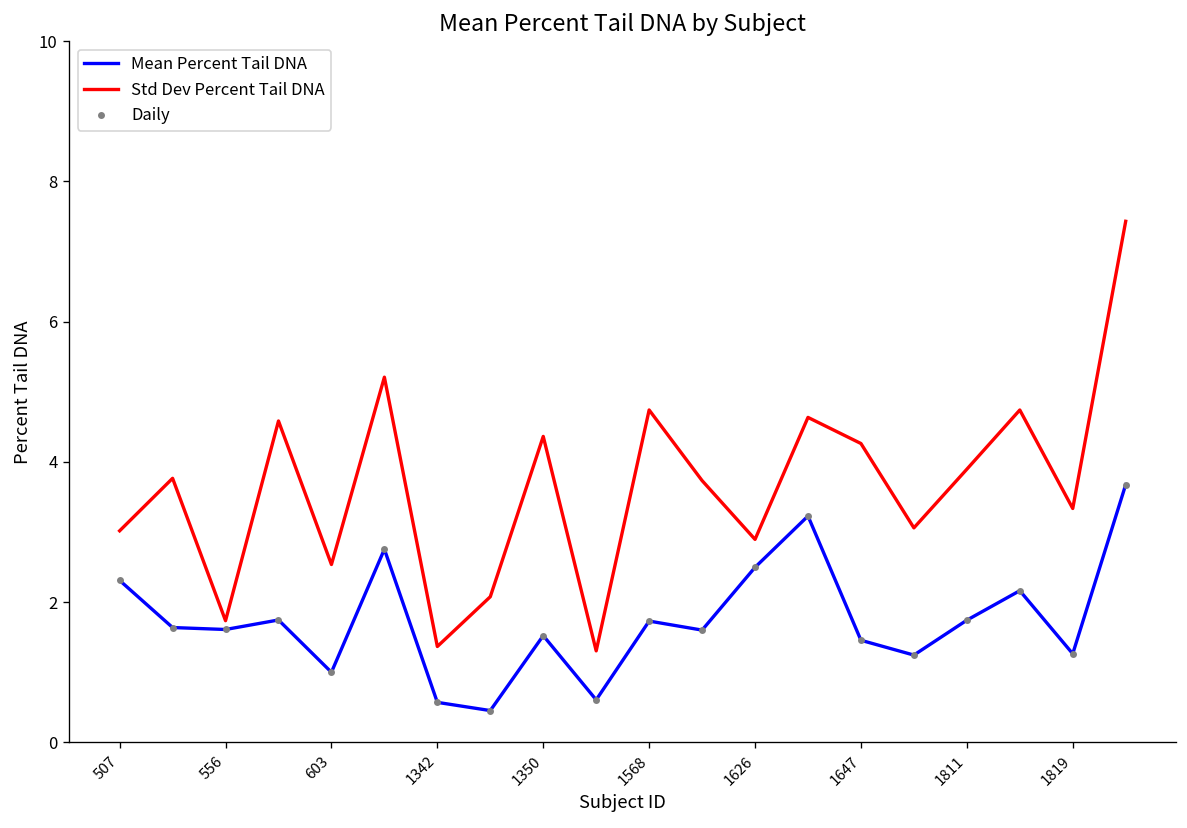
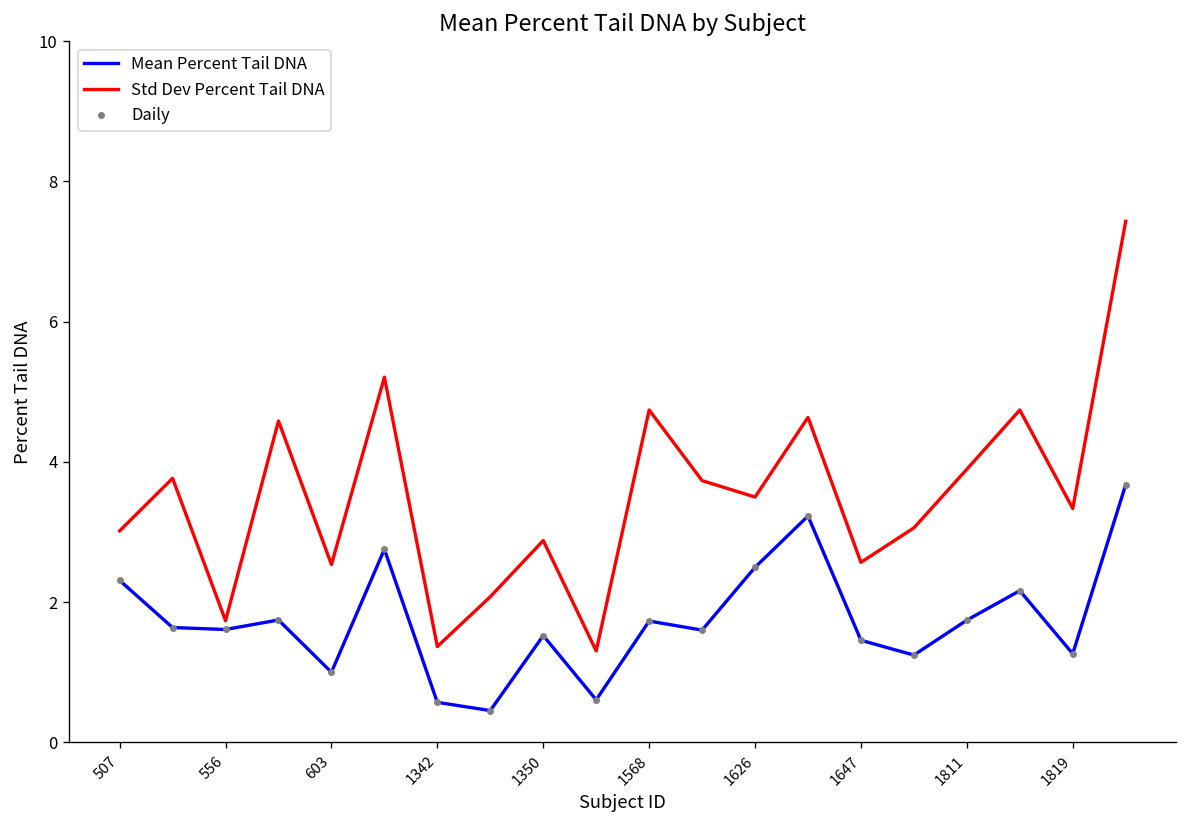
  {
    "Daily": {
      "507": 2.3,
      "556": 1.6,
      "603": 1.0,
      "1342": 0.6,
      "1350": 1.5,
      "1568": 1.7,
      "1626": 2.5,
      "1647": 1.5,
      "1811": 1.7,
      "1819": 1.3
    },
    "Std Dev Percent Tail DNA": {
      "507": 3.0,
      "556": 1.7,
      "603": 2.5,
      "1342": 1.4,
-     "1350": 4.4,
+     "1350": 2.9,
      "1568": 4.7,
-     "1626": 2.9,
-     "1647": 4.3,
+     "1626": 3.5,
+     "1647": 2.6,
      "1811": 3.9,
      "1819": 3.3
    }
  }
